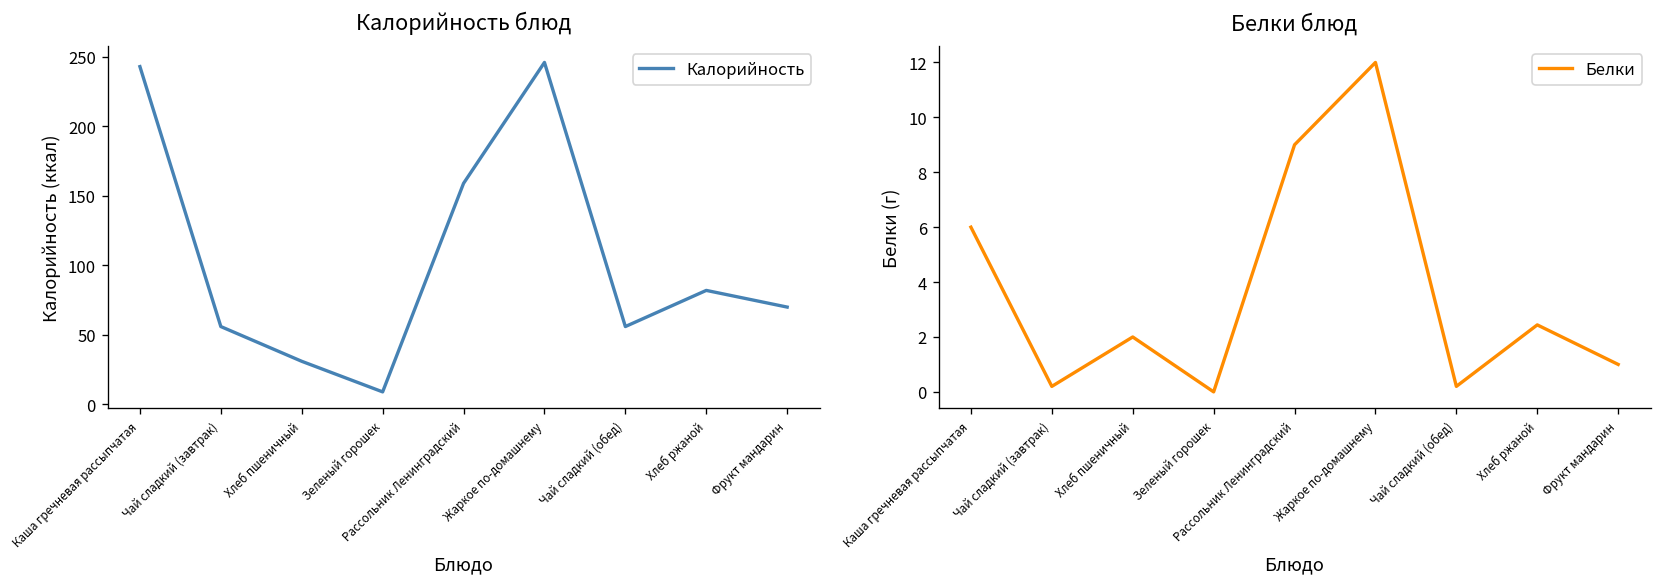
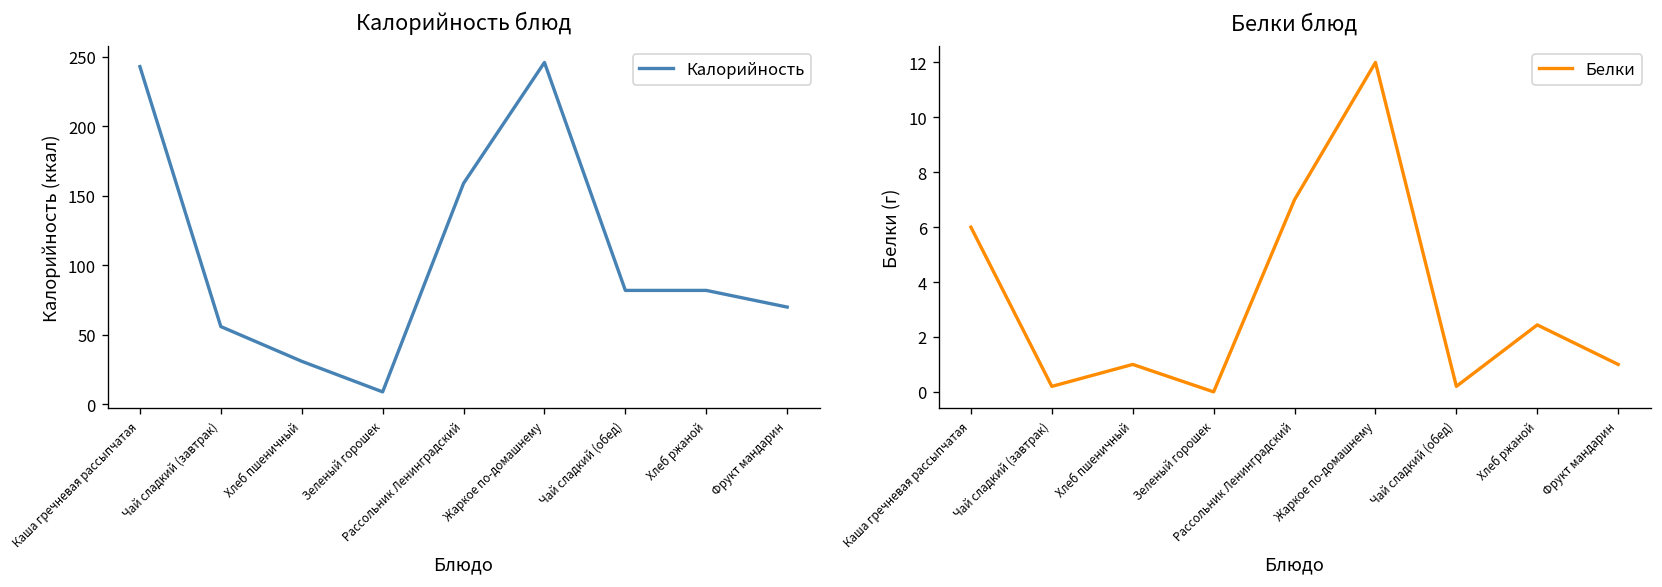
  {
    "Калорийность блюд": {
      "Каша гречневая рассыпчатая": 243,
      "Чай сладкий (завтрак)": 56,
      "Хлеб пшеничный": 31,
      "Зеленый горошек": 9,
      "Рассольник Ленинградский": 159,
      "Жаркое по-домашнему": 246,
-     "Чай сладкий (обед)": 56,
+     "Чай сладкий (обед)": 82,
      "Хлеб ржаной": 82,
      "Фрукт мандарин": 70
    },
    "Белки блюд": {
      "Каша гречневая рассыпчатая": 6,
      "Чай сладкий (завтрак)": 0.2,
-     "Хлеб пшеничный": 2,
+     "Хлеб пшеничный": 1,
      "Зеленый горошек": 0,
-     "Рассольник Ленинградский": 9,
+     "Рассольник Ленинградский": 7,
      "Жаркое по-домашнему": 12,
      "Чай сладкий (обед)": 0.2,
      "Хлеб ржаной": 2.4,
      "Фрукт мандарин": 1
    }
  }
